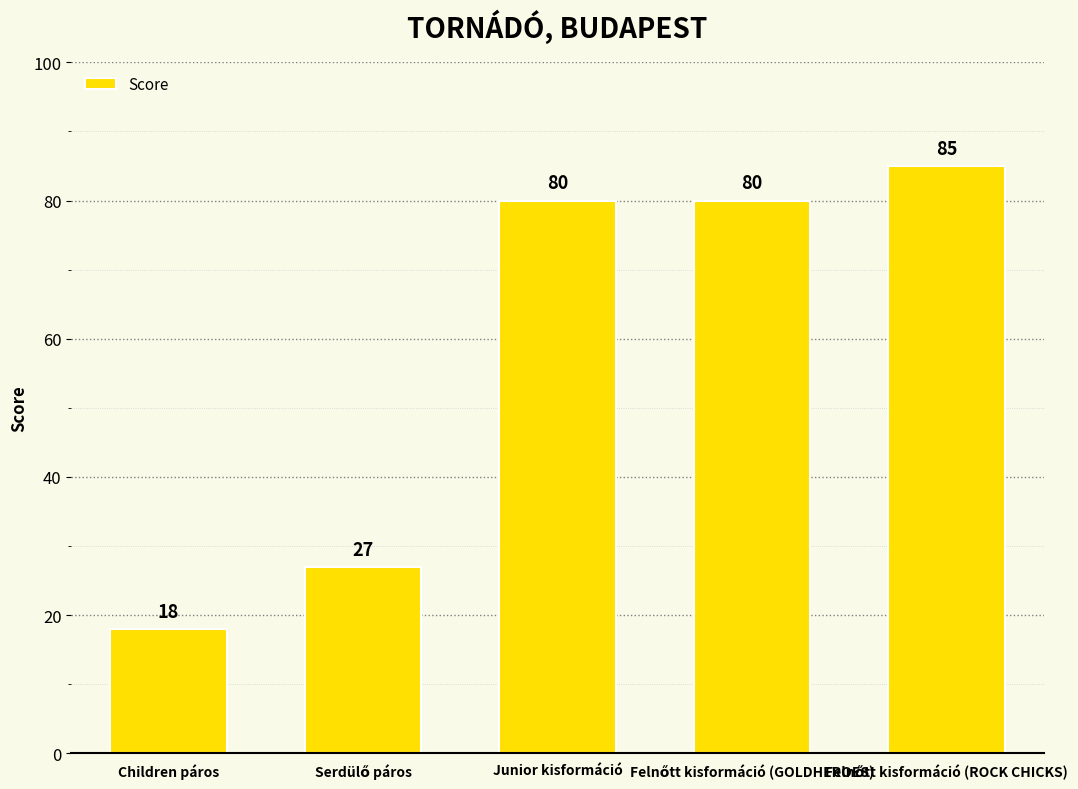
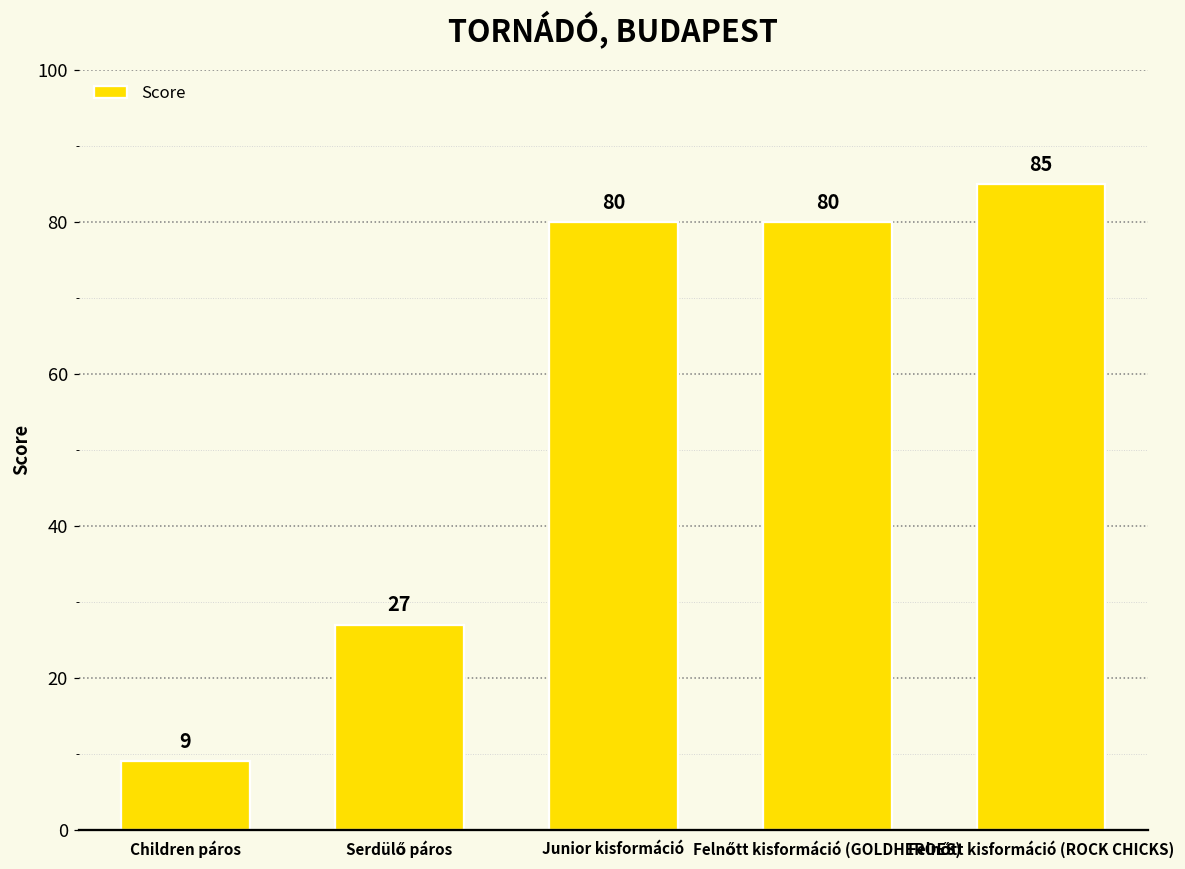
  {
-   "Children páros": 18,
+   "Children páros": 9,
    "Serdülő páros": 27,
    "Junior kisformáció": 80
  }
